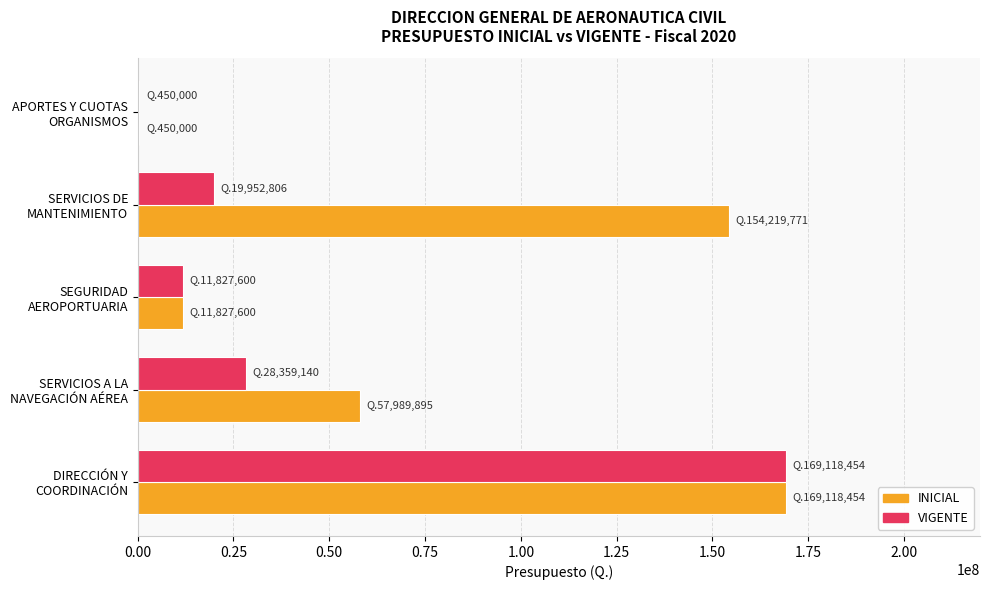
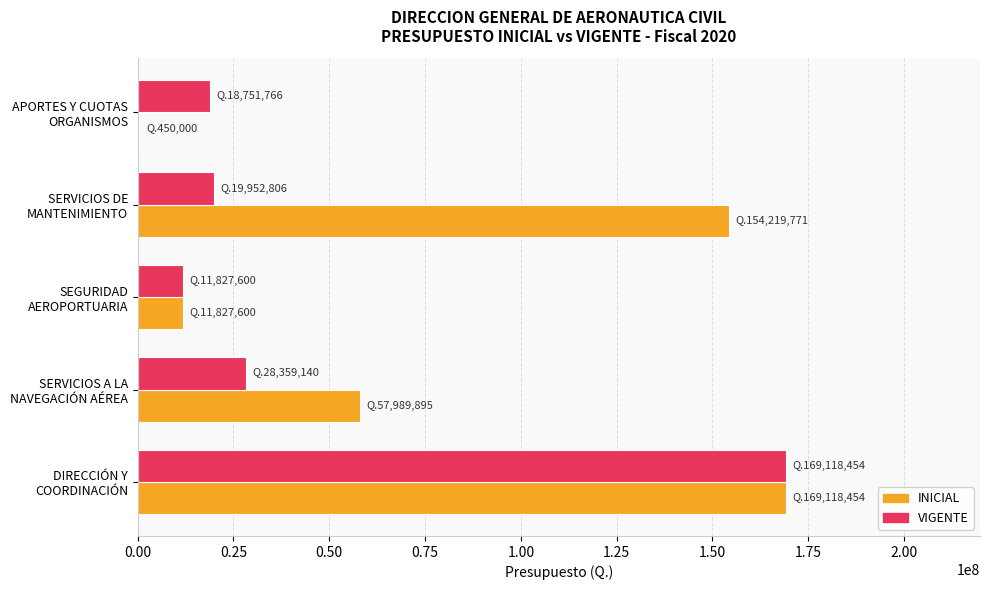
  {
    "INICIAL": {
      "APORTES Y CUOTAS ORGANISMOS": "450,000",
      "SERVICIOS DE MANTENIMIENTO": "154,219,771",
      "SEGURIDAD AEROPORTUARIA": "11,827,600",
      "SERVICIOS A LA NAVEGACIÓN AÉREA": "57,989,895",
      "DIRECCIÓN Y COORDINACIÓN": "169,118,454"
    },
    "VIGENTE": {
-     "APORTES Y CUOTAS ORGANISMOS": "450,000",
+     "APORTES Y CUOTAS ORGANISMOS": "18,751,766",
      "SERVICIOS DE MANTENIMIENTO": "19,952,806",
      "SEGURIDAD AEROPORTUARIA": "11,827,600",
      "SERVICIOS A LA NAVEGACIÓN AÉREA": "28,359,140",
      "DIRECCIÓN Y COORDINACIÓN": "169,118,454"
    }
  }
